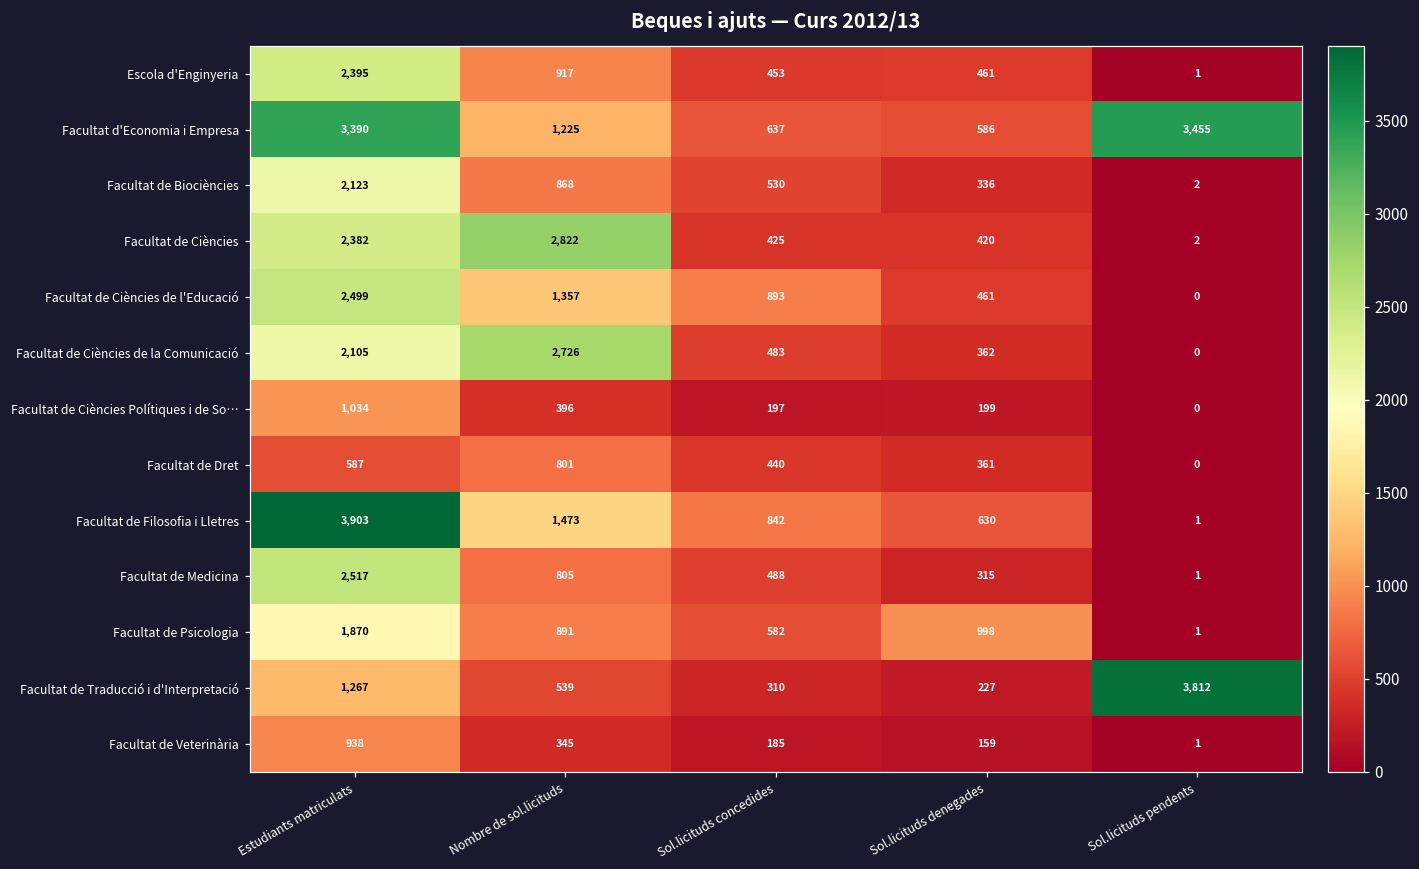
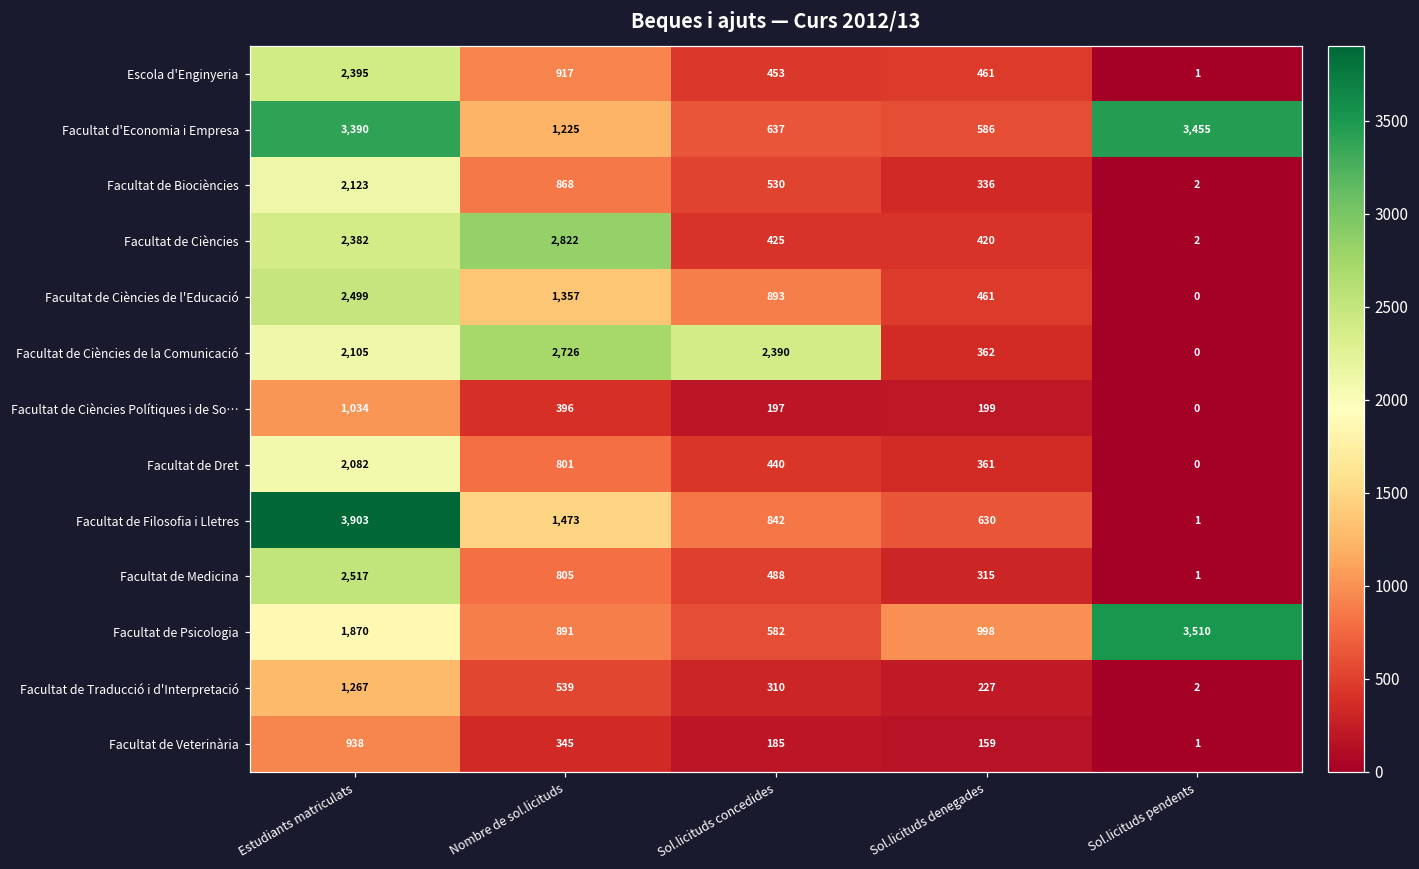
  {
    "Escola d'Enginyeria": {
      "Estudiants matriculats": "2,395",
      "Nombre de sol.licituds": "917",
      "Sol.licituds concedides": "453",
      "Sol.licituds denegades": "461",
      "Sol.licituds pendents": "1"
    },
    "Facultat d'Economia i Empresa": {
      "Estudiants matriculats": "3,390",
      "Nombre de sol.licituds": "1,225",
      "Sol.licituds concedides": "637",
      "Sol.licituds denegades": "586",
      "Sol.licituds pendents": "3,455"
    },
    "Facultat de Biociències": {
      "Estudiants matriculats": "2,123",
      "Nombre de sol.licituds": "868",
      "Sol.licituds concedides": "530",
      "Sol.licituds denegades": "336",
      "Sol.licituds pendents": "2"
    },
    "Facultat de Ciències": {
      "Estudiants matriculats": "2,382",
      "Nombre de sol.licituds": "2,822",
      "Sol.licituds concedides": "425",
      "Sol.licituds denegades": "420",
      "Sol.licituds pendents": "2"
    },
    "Facultat de Ciències de l'Educació": {
      "Estudiants matriculats": "2,499",
      "Nombre de sol.licituds": "1,357",
      "Sol.licituds concedides": "893",
      "Sol.licituds denegades": "461",
      "Sol.licituds pendents": "0"
    },
    "Facultat de Ciències de la Comunicació": {
      "Estudiants matriculats": "2,105",
      "Nombre de sol.licituds": "2,726",
-     "Sol.licituds concedides": "483",
+     "Sol.licituds concedides": "2,390",
      "Sol.licituds denegades": "362",
      "Sol.licituds pendents": "0"
    },
    "Facultat de Ciències Polítiques i de So…": {
      "Estudiants matriculats": "1,034",
      "Nombre de sol.licituds": "396",
      "Sol.licituds concedides": "197",
      "Sol.licituds denegades": "199",
      "Sol.licituds pendents": "0"
    },
    "Facultat de Dret": {
-     "Estudiants matriculats": "587",
+     "Estudiants matriculats": "2,082",
      "Nombre de sol.licituds": "801",
      "Sol.licituds concedides": "440",
      "Sol.licituds denegades": "361",
      "Sol.licituds pendents": "0"
    },
    "Facultat de Filosofia i Lletres": {
      "Estudiants matriculats": "3,903",
      "Nombre de sol.licituds": "1,473",
      "Sol.licituds concedides": "842",
      "Sol.licituds denegades": "630",
      "Sol.licituds pendents": "1"
    },
    "Facultat de Medicina": {
      "Estudiants matriculats": "2,517",
      "Nombre de sol.licituds": "805",
      "Sol.licituds concedides": "488",
      "Sol.licituds denegades": "315",
      "Sol.licituds pendents": "1"
    },
    "Facultat de Psicologia": {
      "Estudiants matriculats": "1,870",
      "Nombre de sol.licituds": "891",
      "Sol.licituds concedides": "582",
      "Sol.licituds denegades": "998",
-     "Sol.licituds pendents": "1"
+     "Sol.licituds pendents": "3,510"
    },
    "Facultat de Traducció i d'Interpretació": {
      "Estudiants matriculats": "1,267",
      "Nombre de sol.licituds": "539",
      "Sol.licituds concedides": "310",
      "Sol.licituds denegades": "227",
-     "Sol.licituds pendents": "3,812"
+     "Sol.licituds pendents": "2"
    },
    "Facultat de Veterinària": {
      "Estudiants matriculats": "938",
      "Nombre de sol.licituds": "345",
      "Sol.licituds concedides": "185",
      "Sol.licituds denegades": "159",
      "Sol.licituds pendents": "1"
    }
  }
